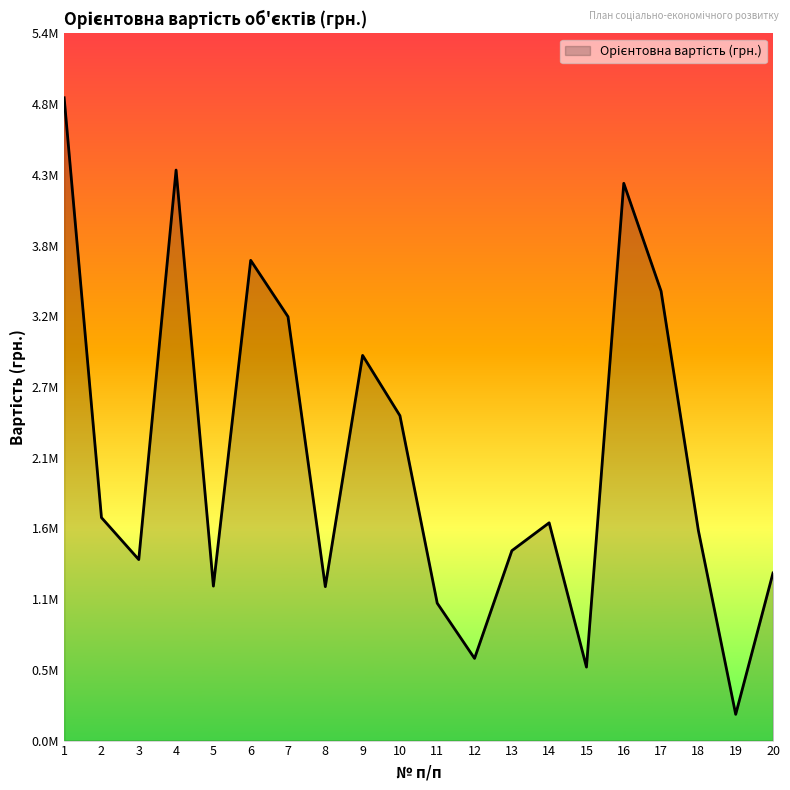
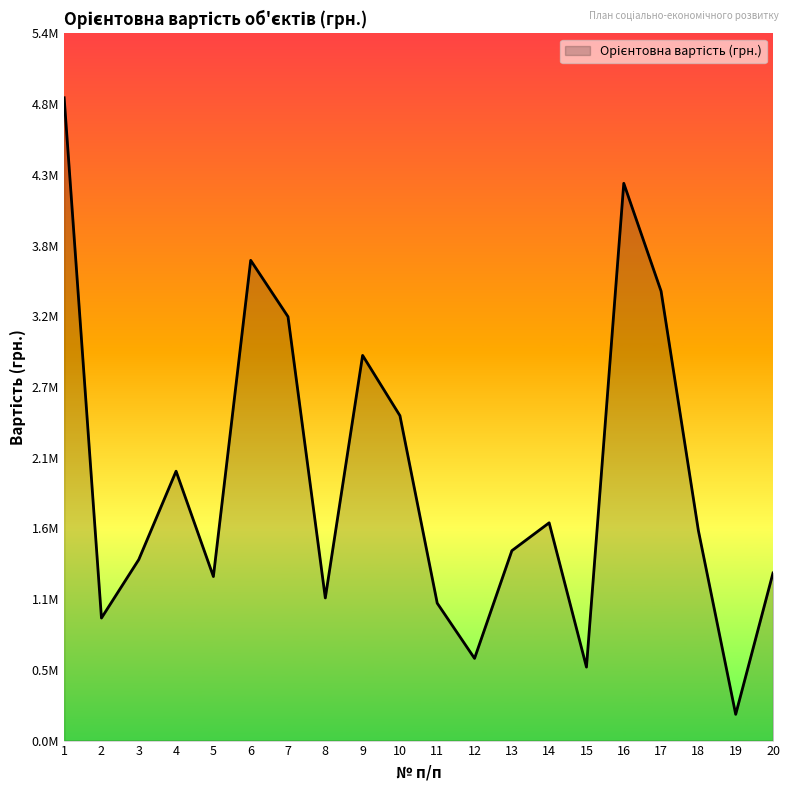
  {
    "1": 4900000,
-   "2": 1700000,
+   "2": 930000,
    "3": 1380000,
-   "4": 4350000,
-   "5": 1180000,
+   "4": 2050000,
+   "5": 1250000,
    "6": 3660000,
    "7": 3230000,
-   "8": 1170000,
+   "8": 1090000,
    "9": 2930000,
    "10": 2480000,
    "11": 1050000,
    "12": 630000,
    "13": 1450000,
    "14": 1660000,
    "15": 560000,
    "16": 4250000,
    "17": 3420000,
    "18": 1600000,
    "19": 200000,
    "20": 1280000
  }
